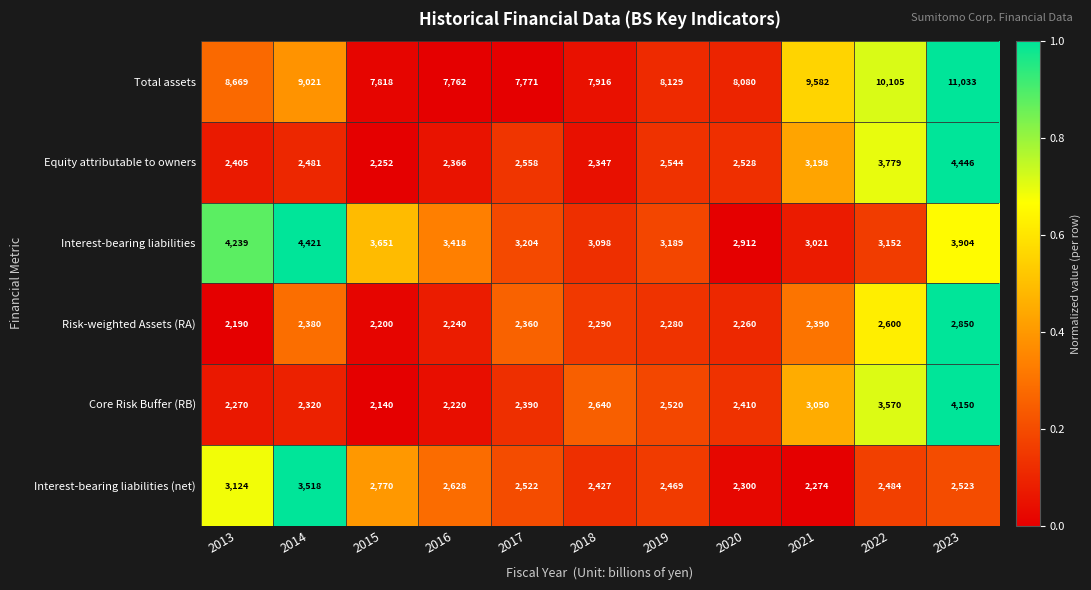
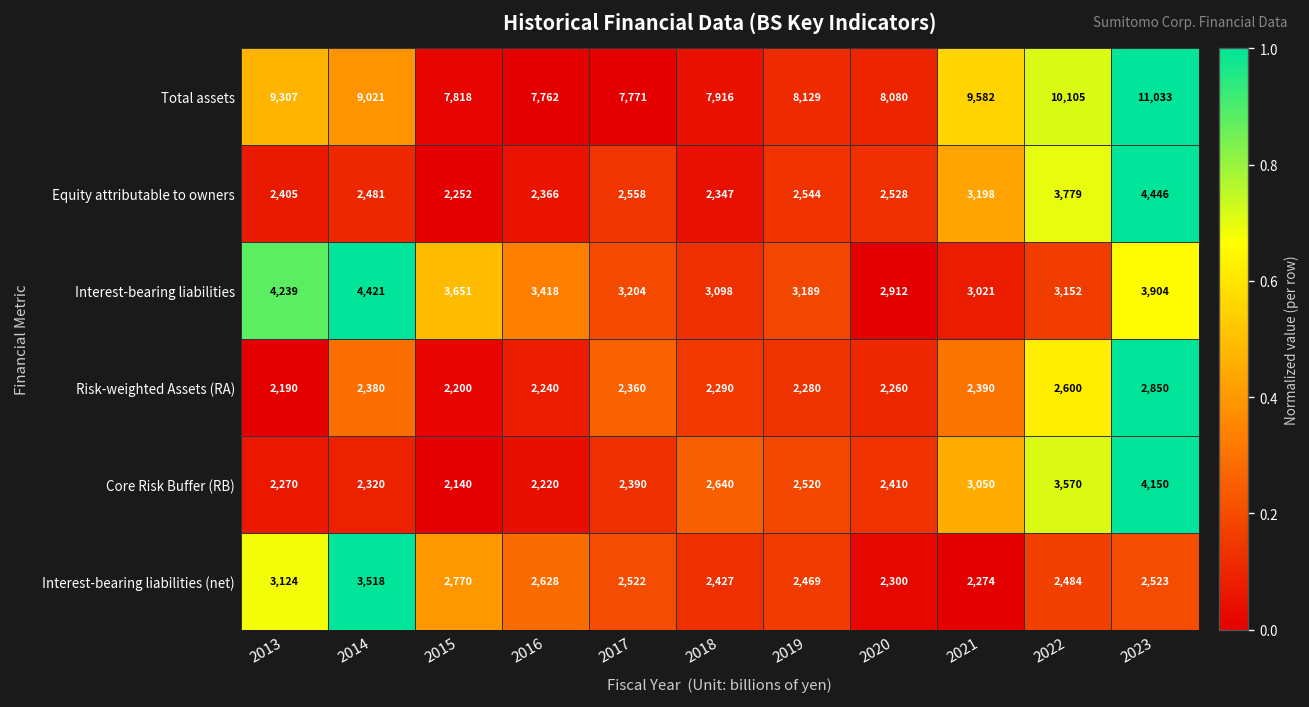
  {
    "Total assets": {
-     "2013": "8,669",
+     "2013": "9,307",
      "2014": "9,021",
      "2015": "7,818",
      "2016": "7,762",
      "2017": "7,771",
      "2018": "7,916",
      "2019": "8,129",
      "2020": "8,080",
      "2021": "9,582",
      "2022": "10,105",
      "2023": "11,033"
    },
    "Equity attributable to owners": {
      "2013": "2,405",
      "2014": "2,481",
      "2015": "2,252",
      "2016": "2,366",
      "2017": "2,558",
      "2018": "2,347",
      "2019": "2,544",
      "2020": "2,528",
      "2021": "3,198",
      "2022": "3,779",
      "2023": "4,446"
    },
    "Interest-bearing liabilities": {
      "2013": "4,239",
      "2014": "4,421",
      "2015": "3,651",
      "2016": "3,418",
      "2017": "3,204",
      "2018": "3,098",
      "2019": "3,189",
      "2020": "2,912",
      "2021": "3,021",
      "2022": "3,152",
      "2023": "3,904"
    },
    "Risk-weighted Assets (RA)": {
      "2013": "2,190",
      "2014": "2,380",
      "2015": "2,200",
      "2016": "2,240",
      "2017": "2,360",
      "2018": "2,290",
      "2019": "2,280",
      "2020": "2,260",
      "2021": "2,390",
      "2022": "2,600",
      "2023": "2,850"
    },
    "Core Risk Buffer (RB)": {
      "2013": "2,270",
      "2014": "2,320",
      "2015": "2,140",
      "2016": "2,220",
      "2017": "2,390",
      "2018": "2,640",
      "2019": "2,520",
      "2020": "2,410",
      "2021": "3,050",
      "2022": "3,570",
      "2023": "4,150"
    },
    "Interest-bearing liabilities (net)": {
      "2013": "3,124",
      "2014": "3,518",
      "2015": "2,770",
      "2016": "2,628",
      "2017": "2,522",
      "2018": "2,427",
      "2019": "2,469",
      "2020": "2,300",
      "2021": "2,274",
      "2022": "2,484",
      "2023": "2,523"
    }
  }
